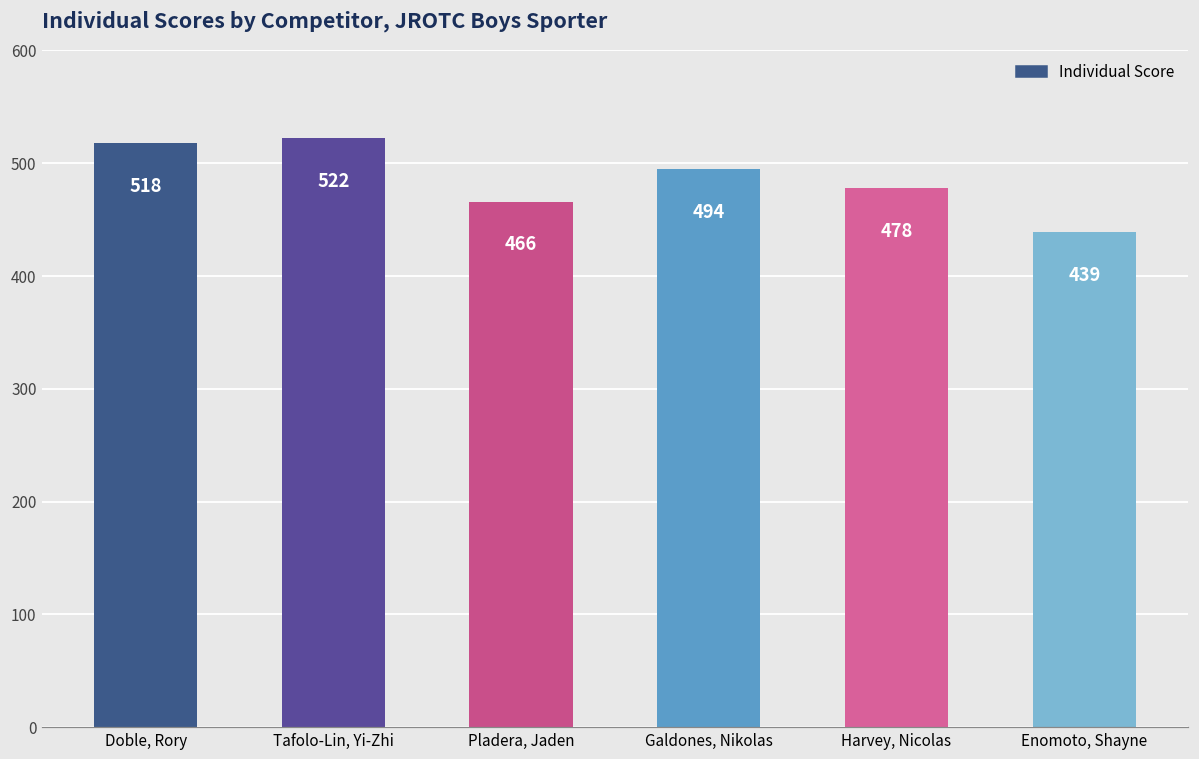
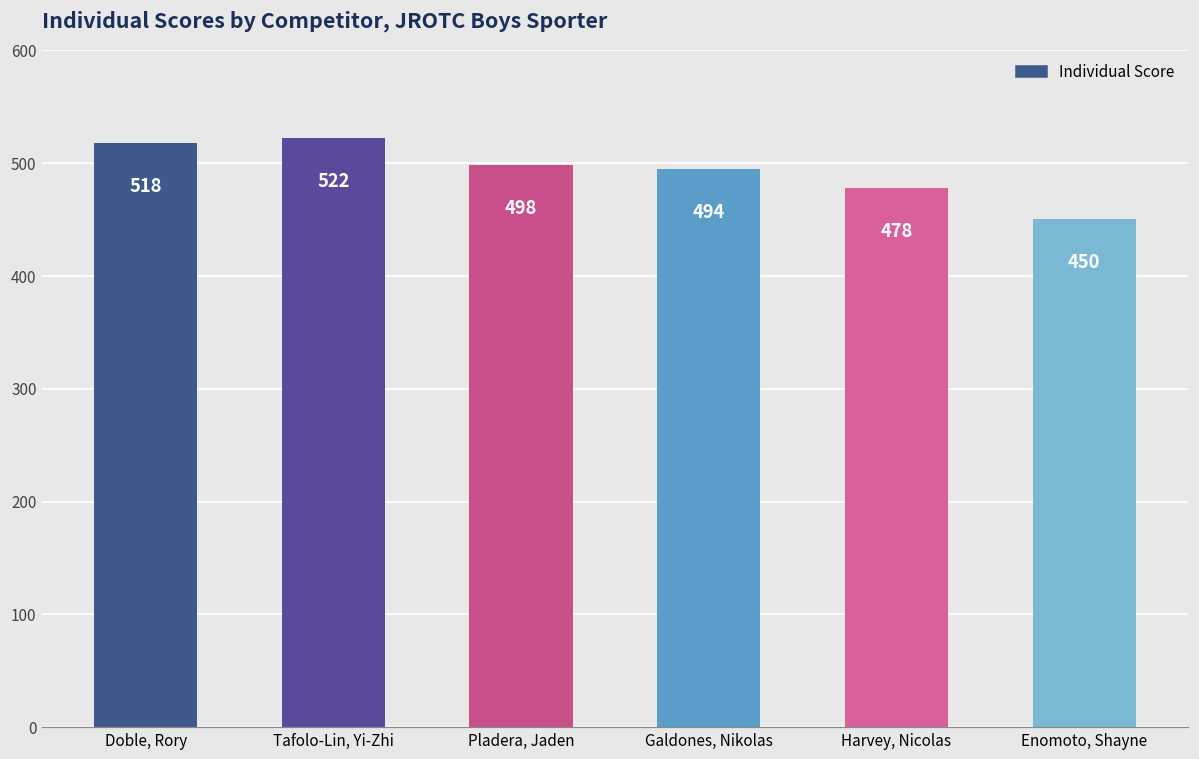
  {
    "Doble, Rory": 518,
    "Tafolo-Lin, Yi-Zhi": 522,
-   "Pladera, Jaden": 466,
+   "Pladera, Jaden": 498,
    "Harvey, Nicolas": 478,
-   "Enomoto, Shayne": 439
+   "Enomoto, Shayne": 450
  }
